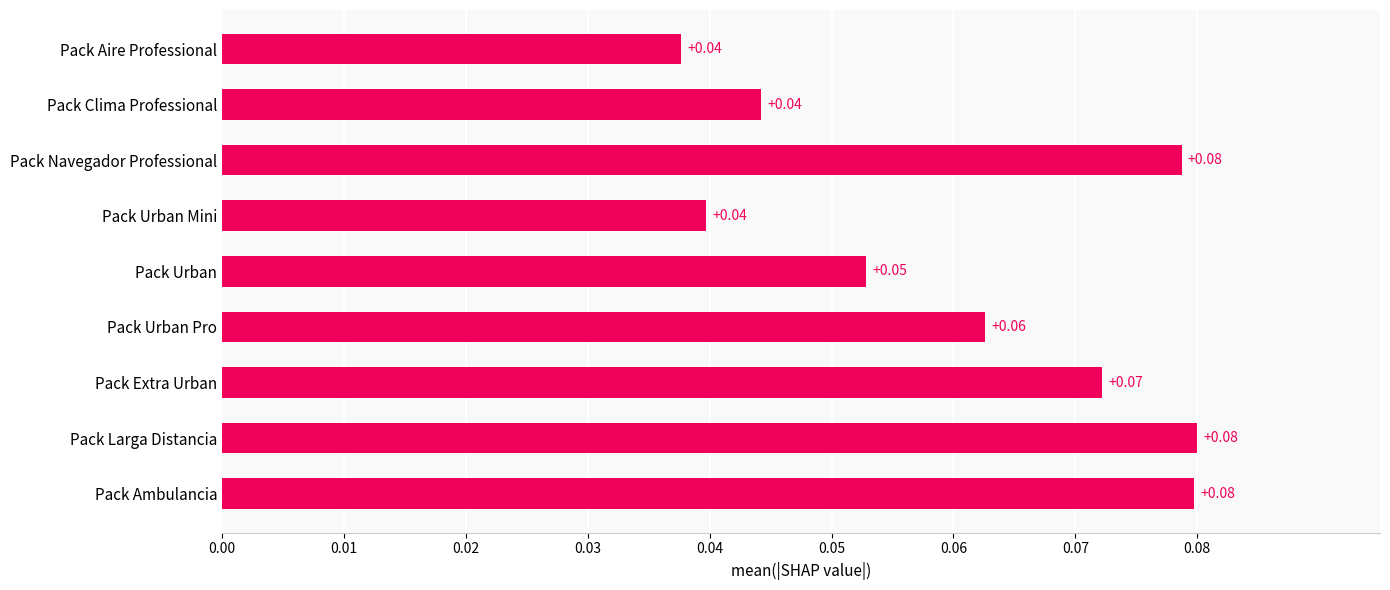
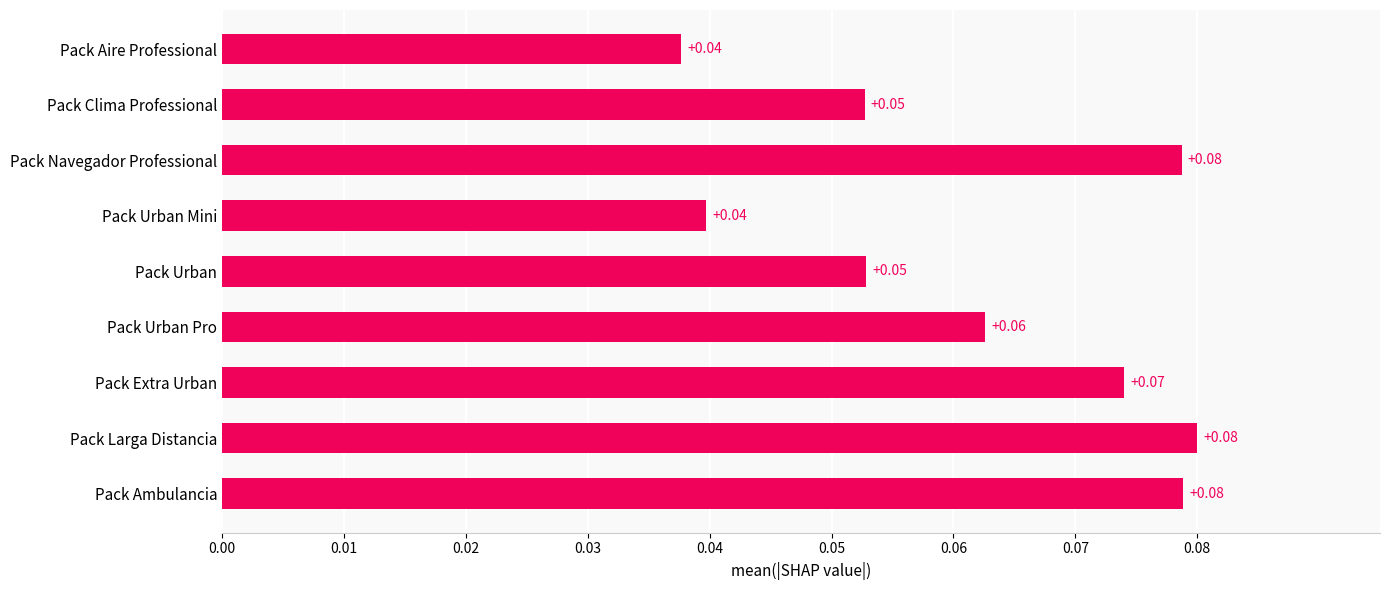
  {
    "Pack Aire Professional": "+0.04",
-   "Pack Clima Professional": "+0.04",
+   "Pack Clima Professional": "+0.05",
    "Pack Navegador Professional": "+0.08",
    "Pack Urban Mini": "+0.04",
    "Pack Urban": "+0.05",
    "Pack Urban Pro": "+0.06",
-   "Pack Extra Urban": "0.0722",
+   "Pack Extra Urban": "0.0740",
    "Pack Larga Distancia": "+0.08",
-   "Pack Ambulancia": "0.0797"
+   "Pack Ambulancia": "0.0788"
  }
